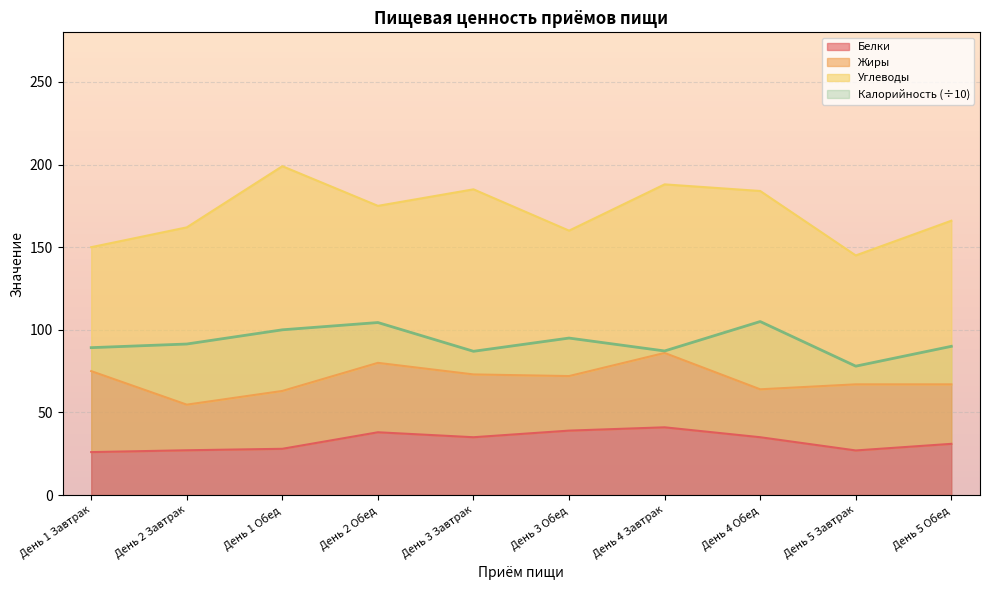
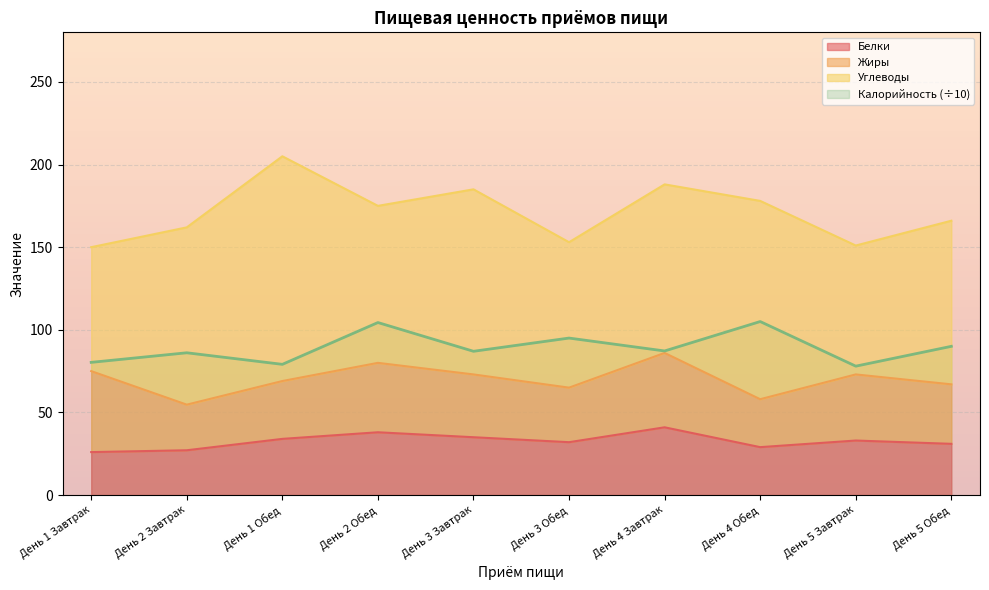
  {
    "Белки": {
      "День 1 Завтрак": 26,
      "День 2 Завтрак": 27,
-     "День 1 Обед": 28,
+     "День 1 Обед": 34,
      "День 2 Обед": 38,
      "День 3 Завтрак": 35,
-     "День 3 Обед": 39,
+     "День 3 Обед": 32,
      "День 4 Завтрак": 41,
-     "День 4 Обед": 35,
-     "День 5 Завтрак": 27,
+     "День 4 Обед": 29,
+     "День 5 Завтрак": 33,
      "День 5 Обед": 31
    },
    "Калорийность (÷10)": {
-     "День 1 Завтрак": 89,
-     "День 2 Завтрак": 91,
-     "День 1 Обед": 100,
+     "День 1 Завтрак": 80,
+     "День 2 Завтрак": 86,
+     "День 1 Обед": 79,
      "День 2 Обед": 104,
      "День 3 Завтрак": 87,
      "День 3 Обед": 95,
      "День 4 Обед": 105,
      "День 5 Завтрак": 78,
      "День 5 Обед": 90
    }
  }
